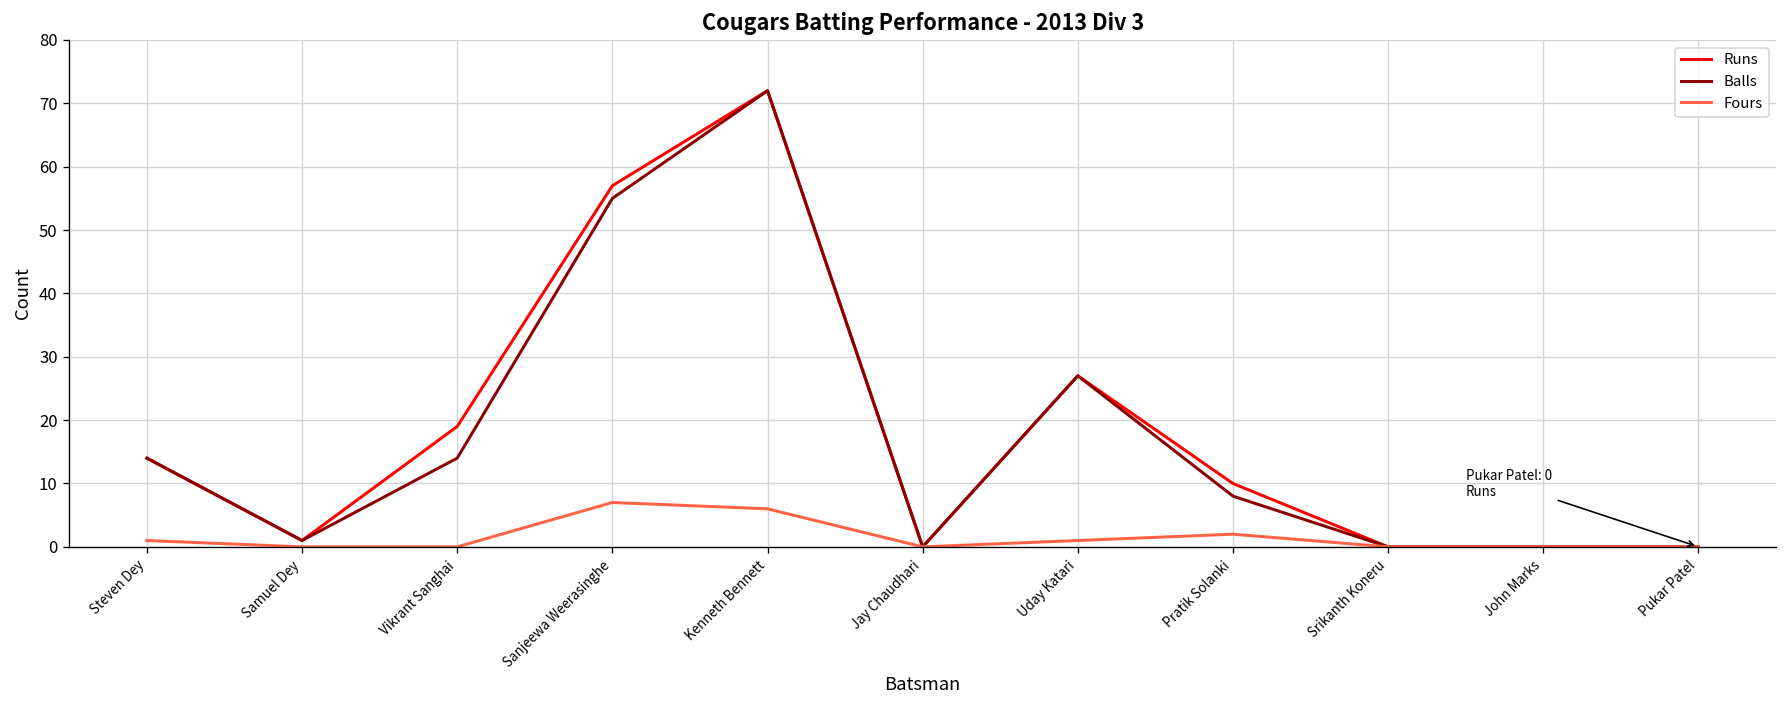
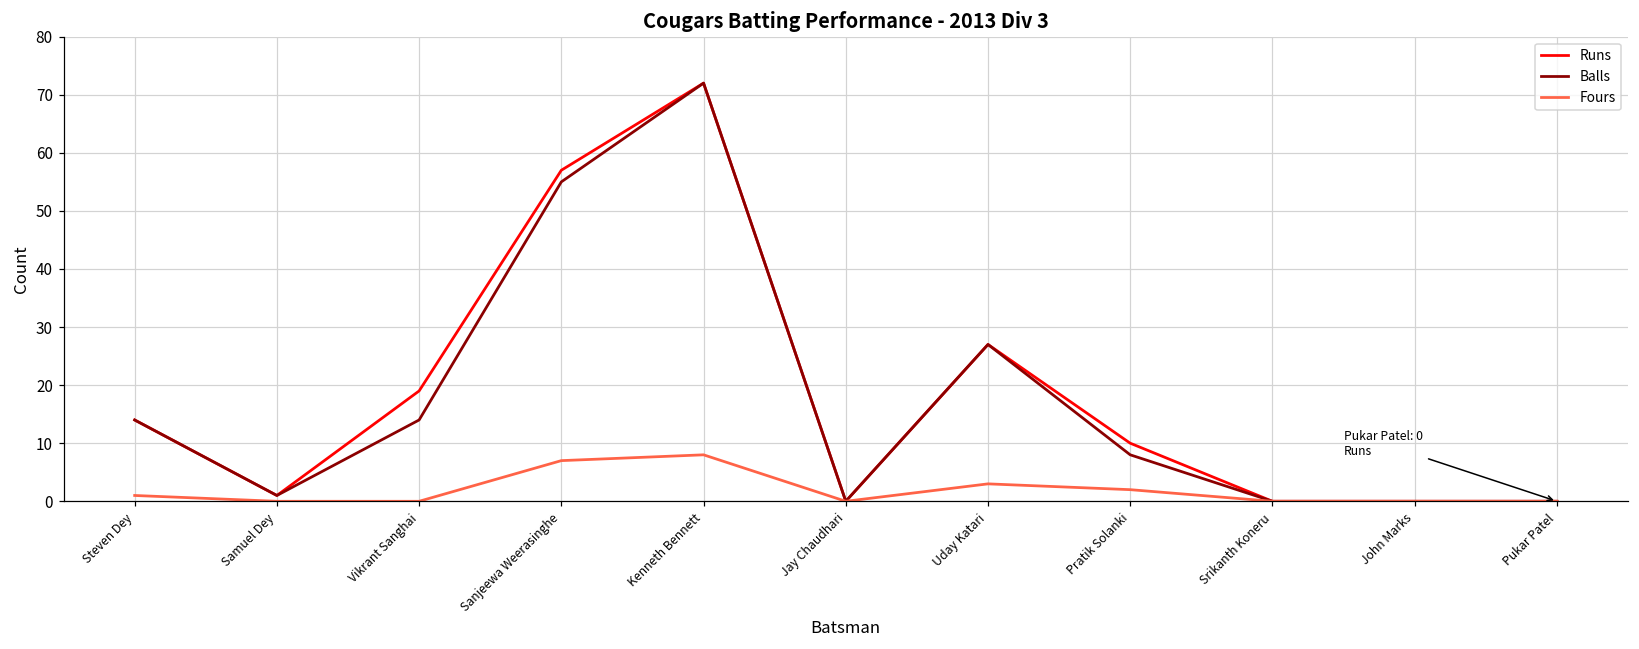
  {
    "Runs": {
      "Vikrant Sanghai": 19,
      "Sanjeewa Weerasinghe": 57,
      "Pratik Solanki": 10
    },
    "Balls": {
      "Vikrant Sanghai": 14,
      "Sanjeewa Weerasinghe": 55,
      "Pratik Solanki": 8
    },
    "Fours": {
      "Steven Dey": 1,
      "Samuel Dey": 0,
      "Vikrant Sanghai": 0,
      "Sanjeewa Weerasinghe": 7,
-     "Kenneth Bennett": 6,
-     "Uday Katari": 1,
+     "Kenneth Bennett": 8,
+     "Uday Katari": 3,
      "Pratik Solanki": 2
    }
  }
